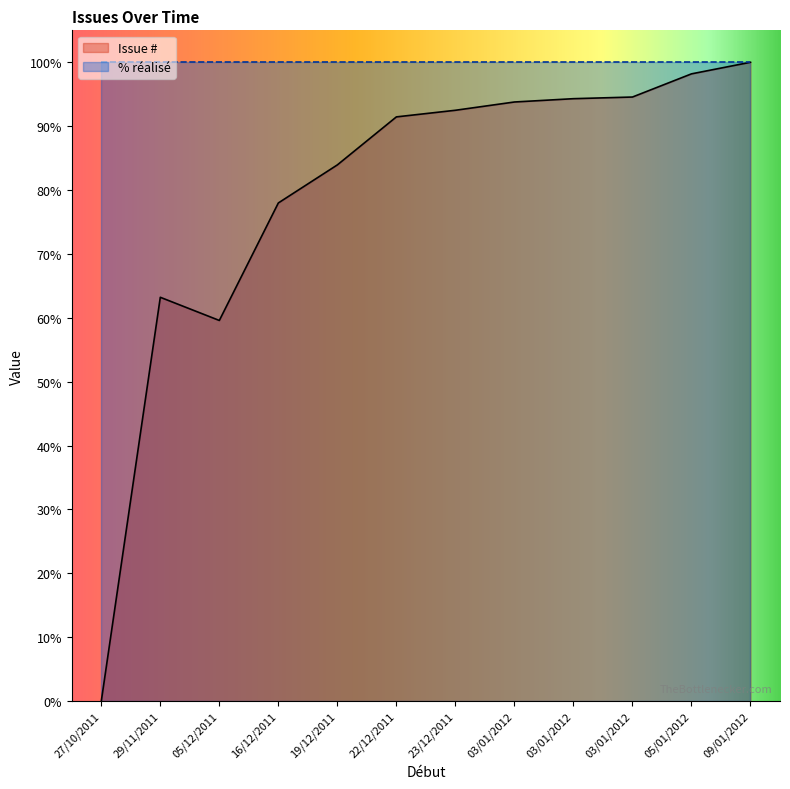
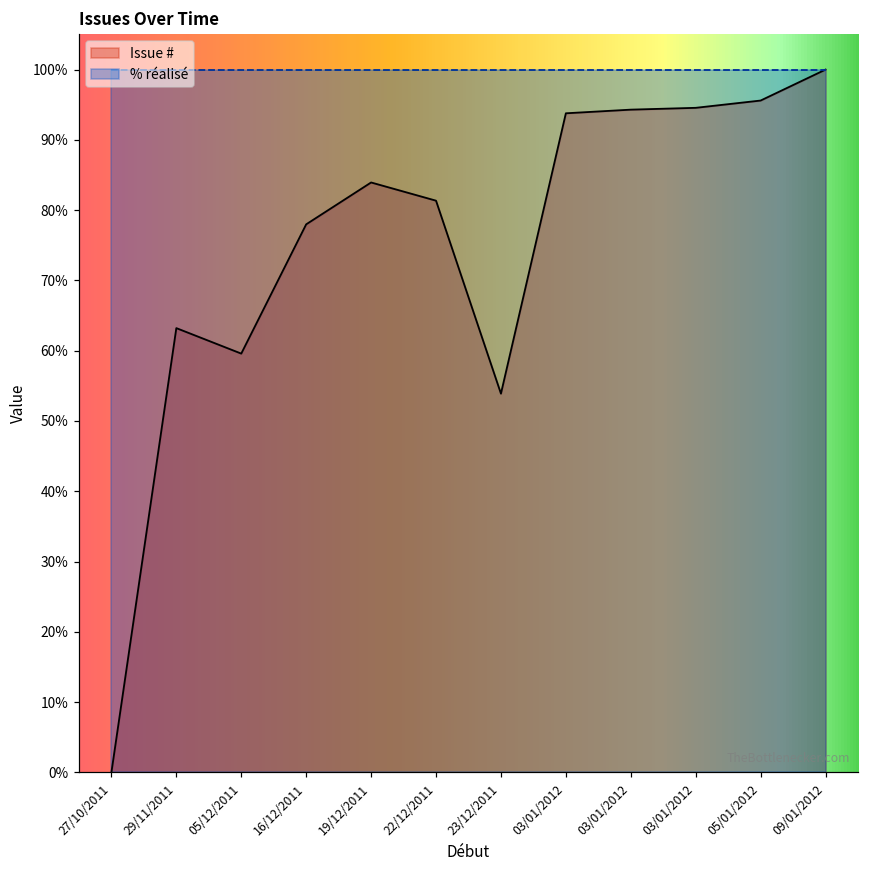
  {
    "Issue #": {
      "27/10/2011": "0%",
      "29/11/2011": "63%",
      "05/12/2011": "60%",
      "16/12/2011": "78%",
      "19/12/2011": "84%",
-     "22/12/2011": "91%",
-     "23/12/2011": "92%",
-     "05/01/2012": "98%"
+     "22/12/2011": "81%",
+     "23/12/2011": "54%",
+     "05/01/2012": "96%"
    },
    "% réalisé": {
      "05/12/2011": "100%",
      "16/12/2011": "100%",
      "19/12/2011": "100%",
      "22/12/2011": "100%",
      "23/12/2011": "100%",
      "05/01/2012": "100%"
    }
  }
